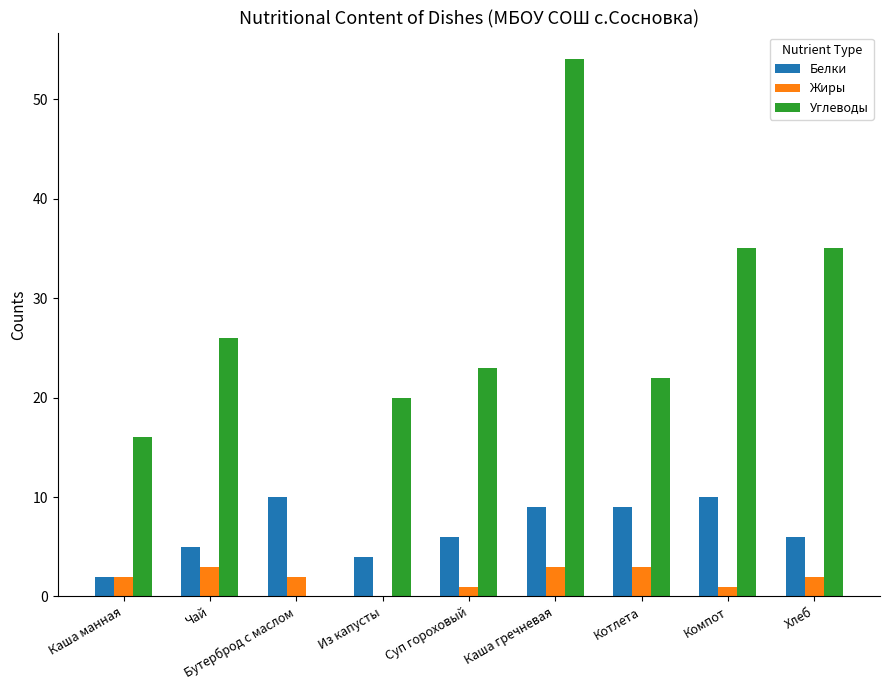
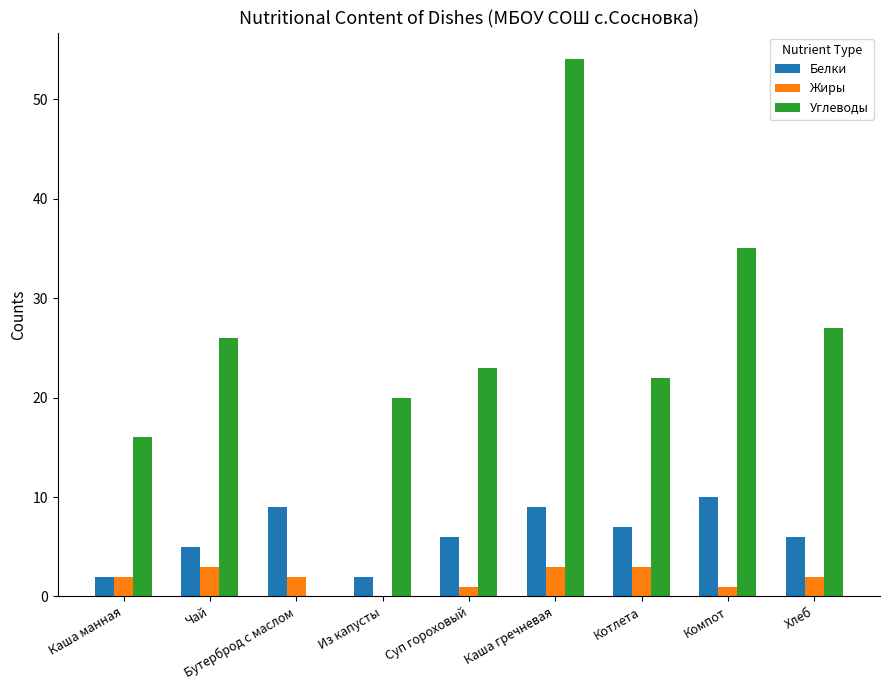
  {
    "Белки": {
      "Каша манная": 2,
      "Чай": 5,
-     "Бутерброд с маслом": 10,
-     "Из капусты": 4,
+     "Бутерброд с маслом": 9,
+     "Из капусты": 2,
      "Суп гороховый": 6,
      "Каша гречневая": 9,
-     "Котлета": 9,
+     "Котлета": 7,
      "Компот": 10,
      "Хлеб": 6
    },
    "Жиры": {
      "Каша манная": 2,
      "Чай": 3,
      "Бутерброд с маслом": 2,
      "Из капусты": 0,
      "Суп гороховый": 1,
      "Каша гречневая": 3,
      "Котлета": 3,
      "Компот": 1,
      "Хлеб": 2
    },
    "Углеводы": {
      "Каша манная": 16,
      "Чай": 26,
      "Бутерброд с маслом": 0,
      "Из капусты": 20,
      "Суп гороховый": 23,
      "Каша гречневая": 54,
      "Котлета": 22,
      "Компот": 35,
-     "Хлеб": 35
+     "Хлеб": 27
    }
  }
